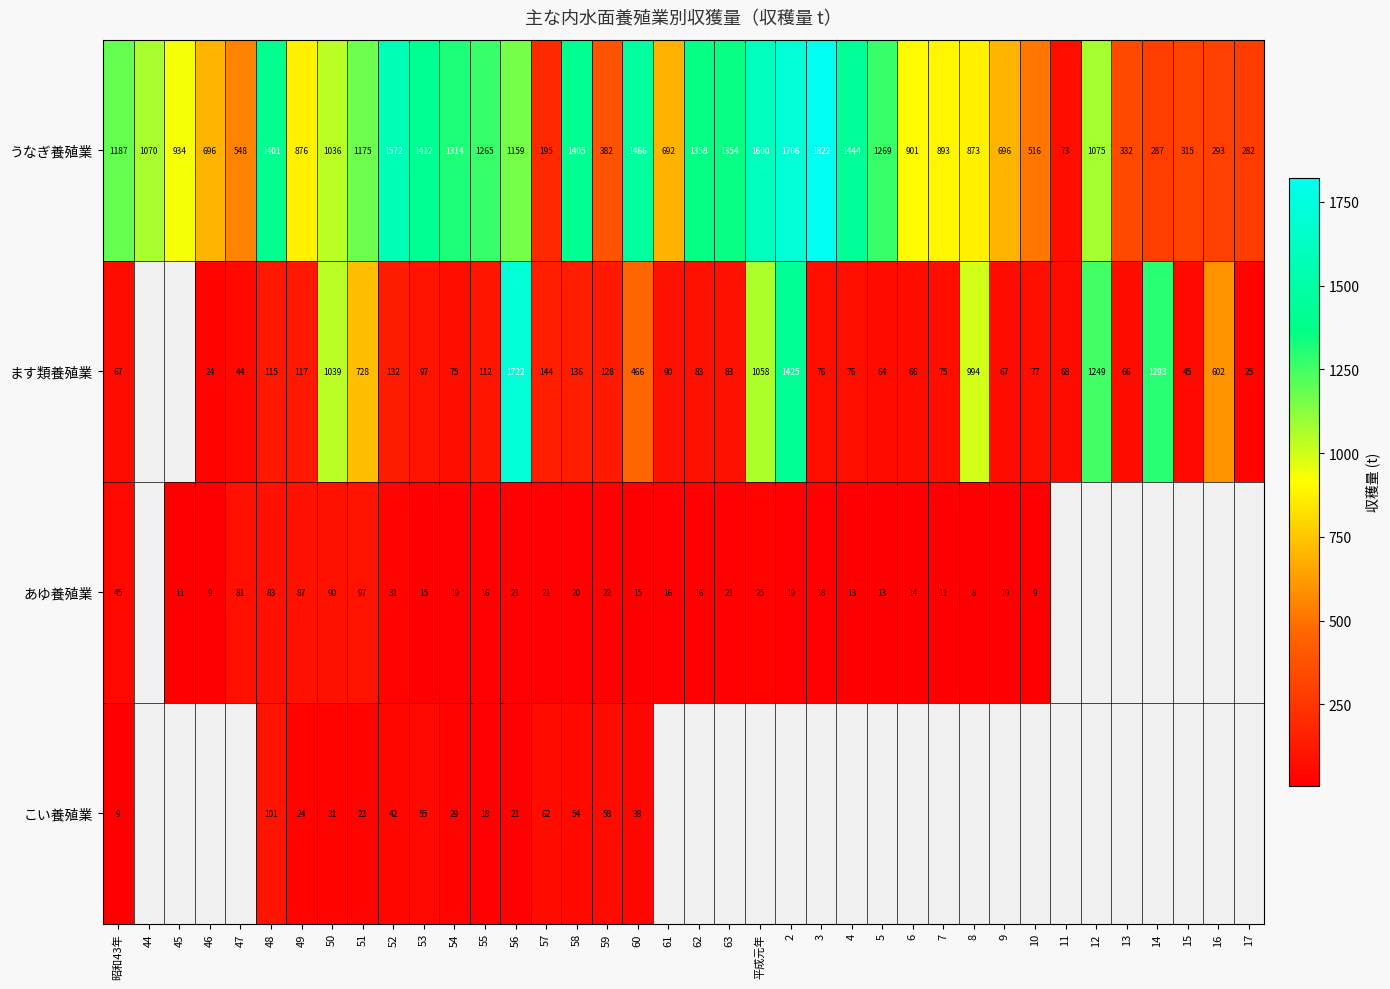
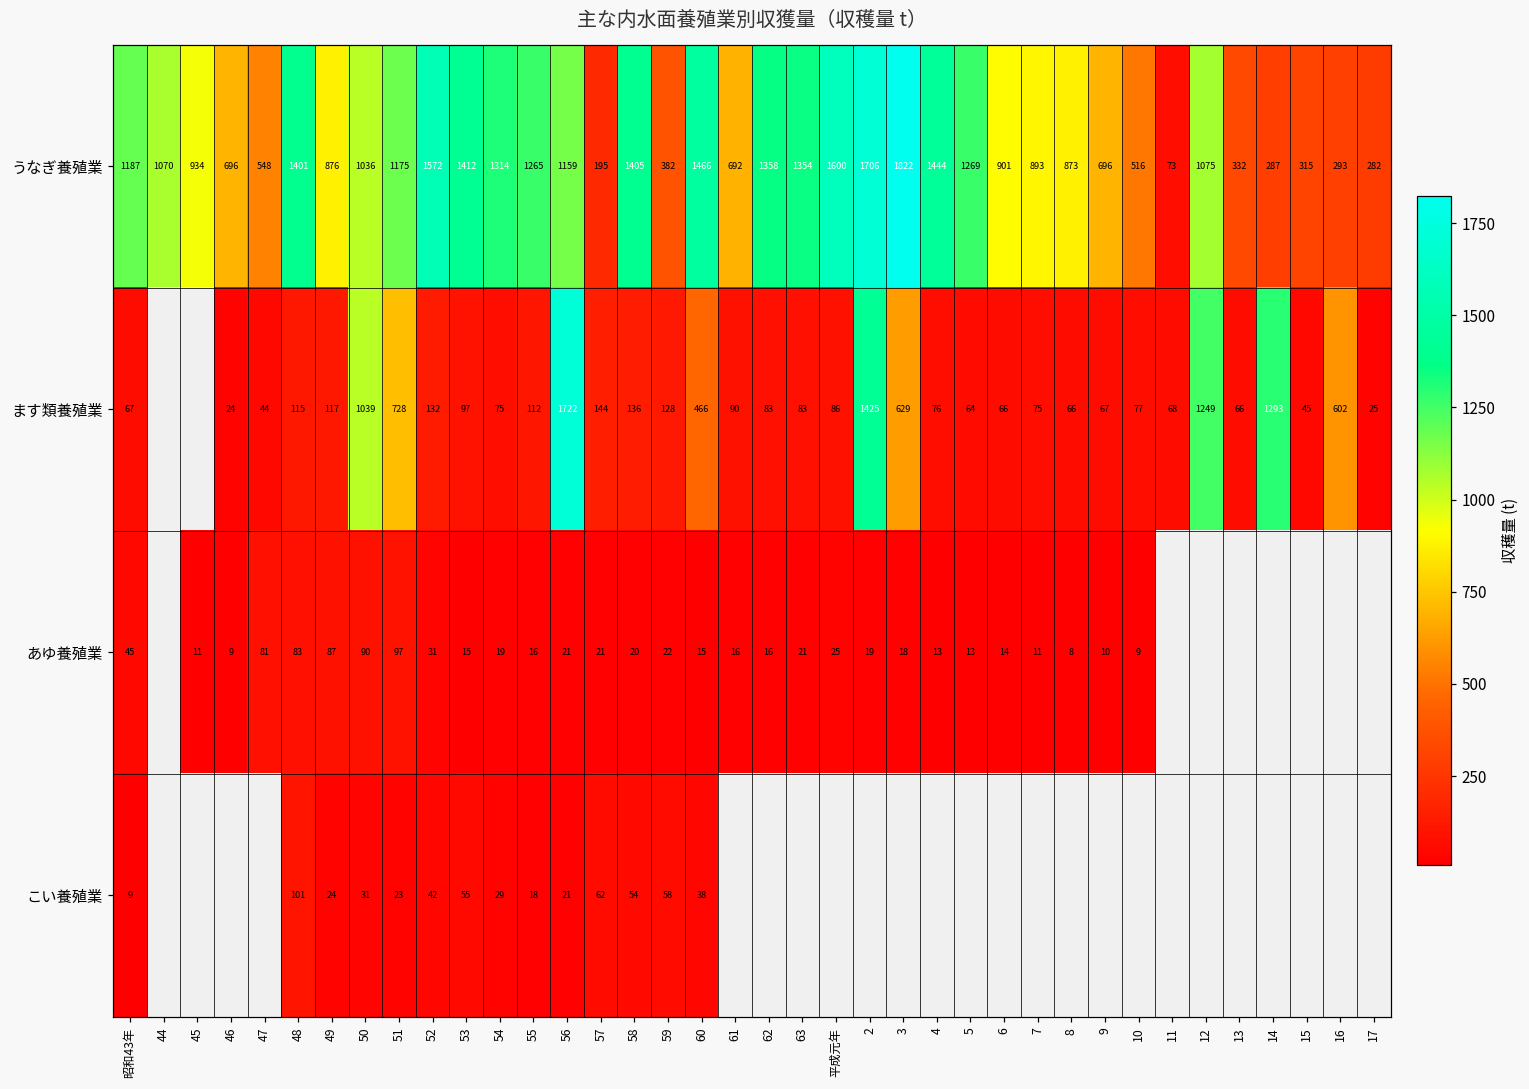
  {
    "うなぎ養殖業": {
      "昭和43年": 1187,
      "44": 1070,
      "45": 934,
      "46": 696,
      "47": 548,
      "48": 1401,
      "49": 876,
      "50": 1036,
      "51": 1175,
      "52": 1572,
      "53": 1412,
      "54": 1314,
      "55": 1265,
      "56": 1159,
      "57": 195,
      "58": 1405,
      "59": 382,
      "60": 1466,
      "61": 692,
      "62": 1358,
      "63": 1354,
      "平成元年": 1600,
      "2": 1706,
      "3": 1822,
      "4": 1444,
      "5": 1269,
      "6": 901,
      "7": 893,
      "8": 873,
      "9": 696,
      "10": 516,
      "11": 73,
      "12": 1075,
      "13": 332,
      "14": 287,
      "15": 315,
      "16": 293,
      "17": 282
    },
    "ます類養殖業": {
      "昭和43年": 67,
      "46": 24,
      "47": 44,
      "48": 115,
      "49": 117,
      "50": 1039,
      "51": 728,
      "52": 132,
      "53": 97,
      "54": 75,
      "55": 112,
      "56": 1722,
      "57": 144,
      "58": 136,
      "59": 128,
      "60": 466,
      "61": 90,
      "62": 83,
      "63": 83,
-     "平成元年": 1058,
+     "平成元年": 86,
      "2": 1425,
-     "3": 76,
+     "3": 629,
      "4": 76,
      "5": 64,
      "6": 66,
      "7": 75,
-     "8": 994,
+     "8": 66,
      "9": 67,
      "10": 77,
      "11": 68,
      "12": 1249,
      "13": 66,
      "14": 1293,
      "15": 45,
      "16": 602,
      "17": 25
    },
    "あゆ養殖業": {
      "昭和43年": 45,
      "45": 11,
      "46": 9,
      "47": 81,
      "48": 83,
      "49": 87,
      "50": 90,
      "51": 97,
      "52": 31,
      "53": 15,
      "54": 19,
      "55": 16,
      "56": 21,
      "57": 21,
      "58": 20,
      "59": 22,
      "60": 15,
      "61": 16,
      "62": 16,
      "63": 21,
      "平成元年": 25,
      "2": 19,
      "3": 18,
      "4": 13,
      "5": 13,
      "6": 14,
      "7": 11,
      "8": 8,
      "9": 10,
      "10": 9
    },
    "こい養殖業": {
      "昭和43年": 9,
      "48": 101,
      "49": 24,
      "50": 31,
      "51": 23,
      "52": 42,
      "53": 55,
      "54": 29,
      "55": 18,
      "56": 21,
      "57": 62,
      "58": 54,
      "59": 58,
      "60": 38
    }
  }
